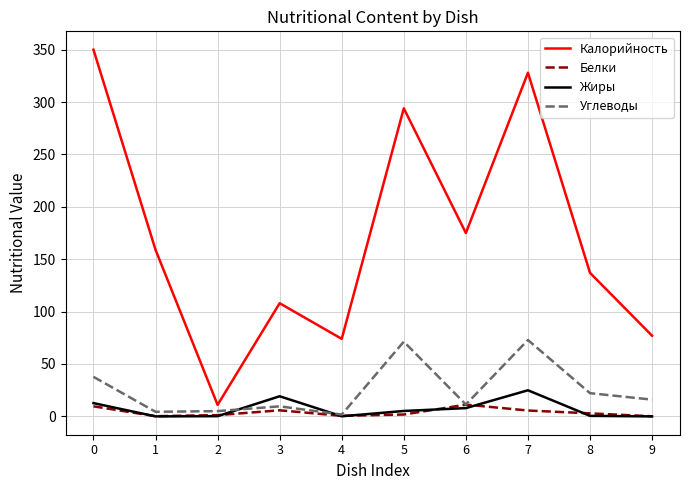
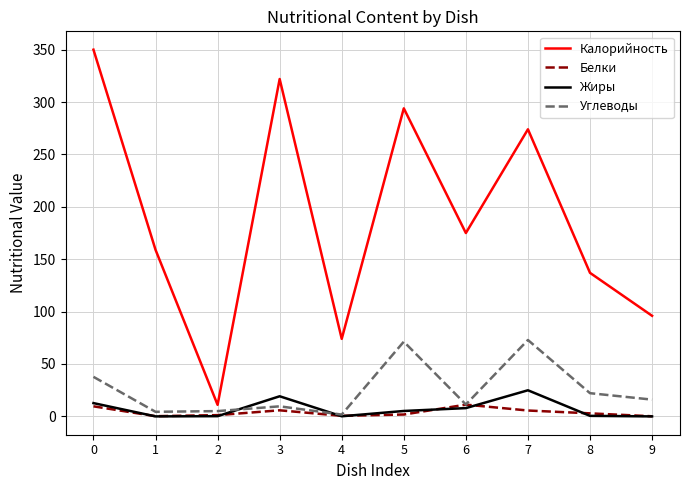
  {
    "Калорийность": {
      "0": 350,
      "1": 159,
      "2": 11,
-     "3": 108,
+     "3": 322,
      "4": 74,
      "5": 294,
      "6": 175,
-     "7": 328,
+     "7": 274,
      "8": 137,
-     "9": 77
+     "9": 96
    },
    "Белки": {
      "0": 10,
      "3": 6,
      "5": 2,
      "7": 6,
      "8": 3
    },
    "Жиры": {
      "0": 13,
      "3": 19,
      "5": 5,
      "6": 8,
      "7": 25,
      "8": 1
    },
    "Углеводы": {
      "0": 38,
      "1": 4,
      "2": 5,
      "3": 10,
      "5": 71,
      "7": 73,
      "8": 22,
      "9": 16
    }
  }
